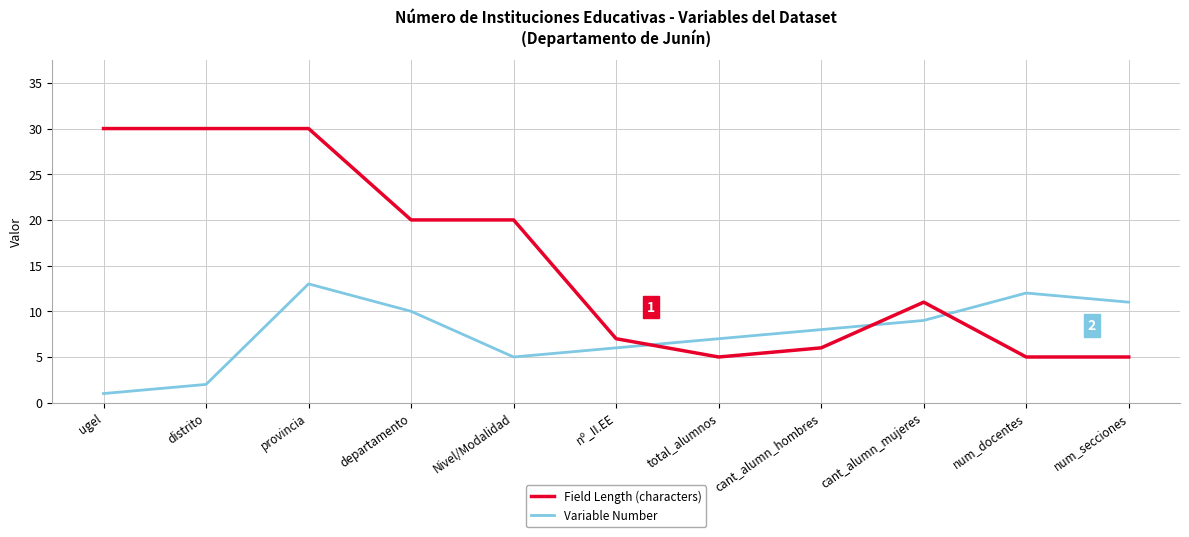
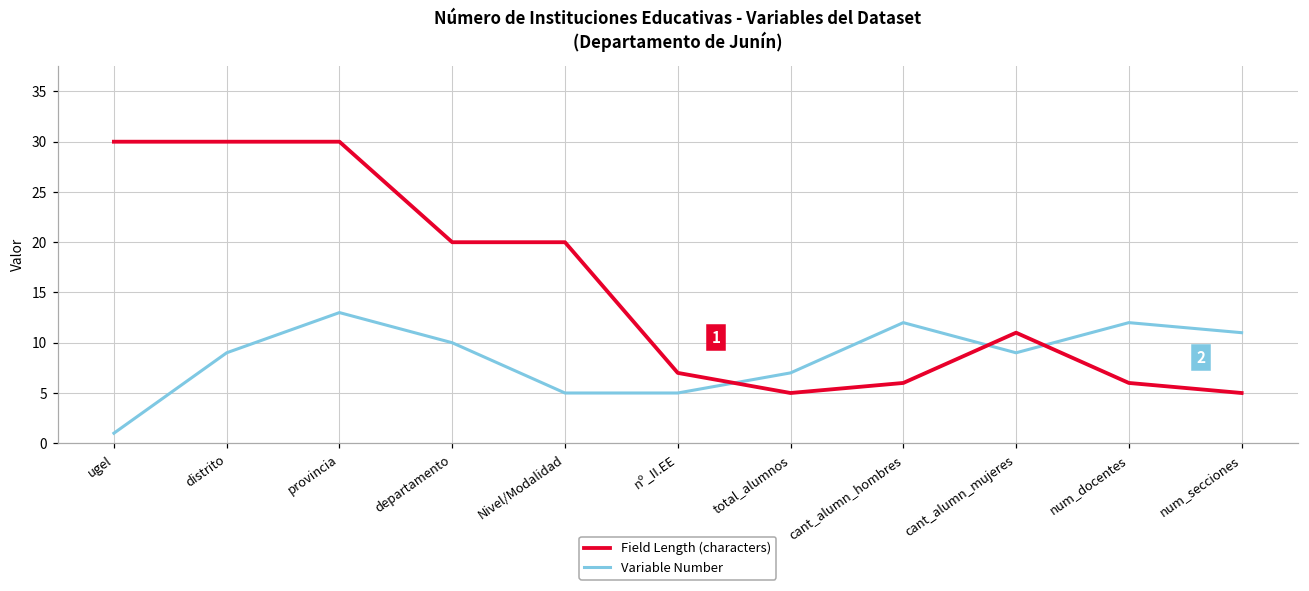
  {
    "Field Length (characters)": {
      "ugel": 30,
      "distrito": 30,
      "provincia": 30,
      "departamento": 20,
      "Nivel/Modalidad": 20,
      "nº_II.EE": 7,
      "total_alumnos": 5,
      "cant_alumn_hombres": 6,
      "cant_alumn_mujeres": 11,
-     "num_docentes": 5,
+     "num_docentes": 6,
      "num_secciones": 5
    },
    "Variable Number": {
      "ugel": 1,
-     "distrito": 2,
+     "distrito": 9,
      "provincia": 13,
      "departamento": 10,
      "Nivel/Modalidad": 5,
-     "nº_II.EE": 6,
+     "nº_II.EE": 5,
      "total_alumnos": 7,
-     "cant_alumn_hombres": 8,
+     "cant_alumn_hombres": 12,
      "cant_alumn_mujeres": 9,
      "num_docentes": 12,
      "num_secciones": 11
    }
  }
